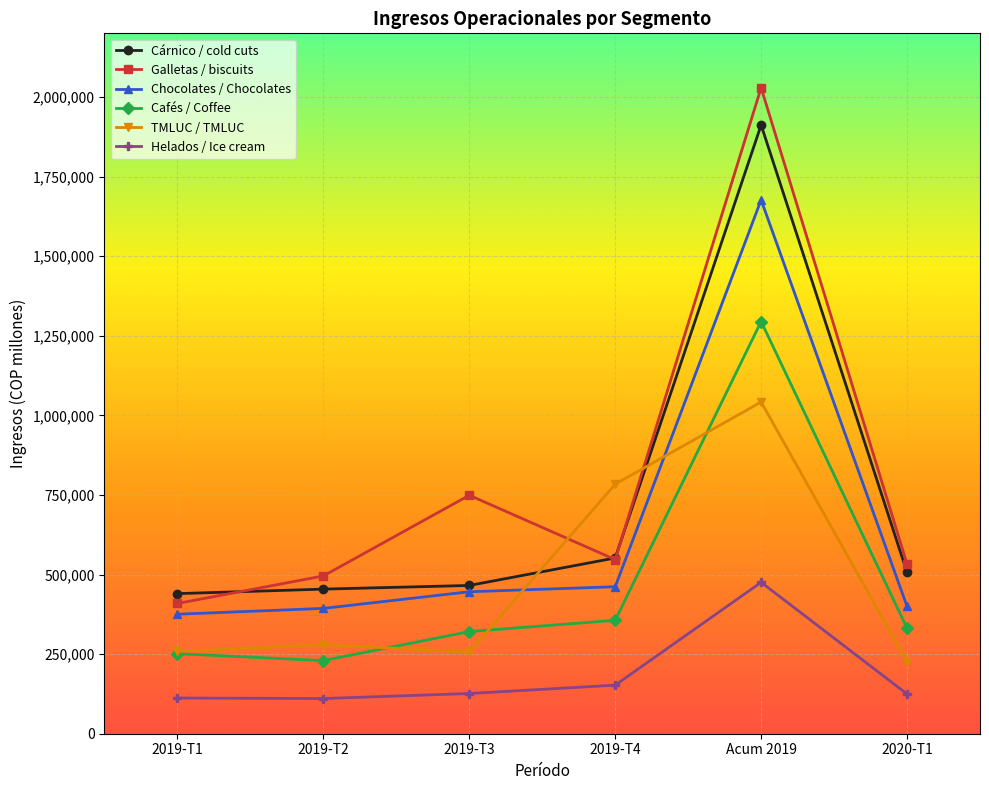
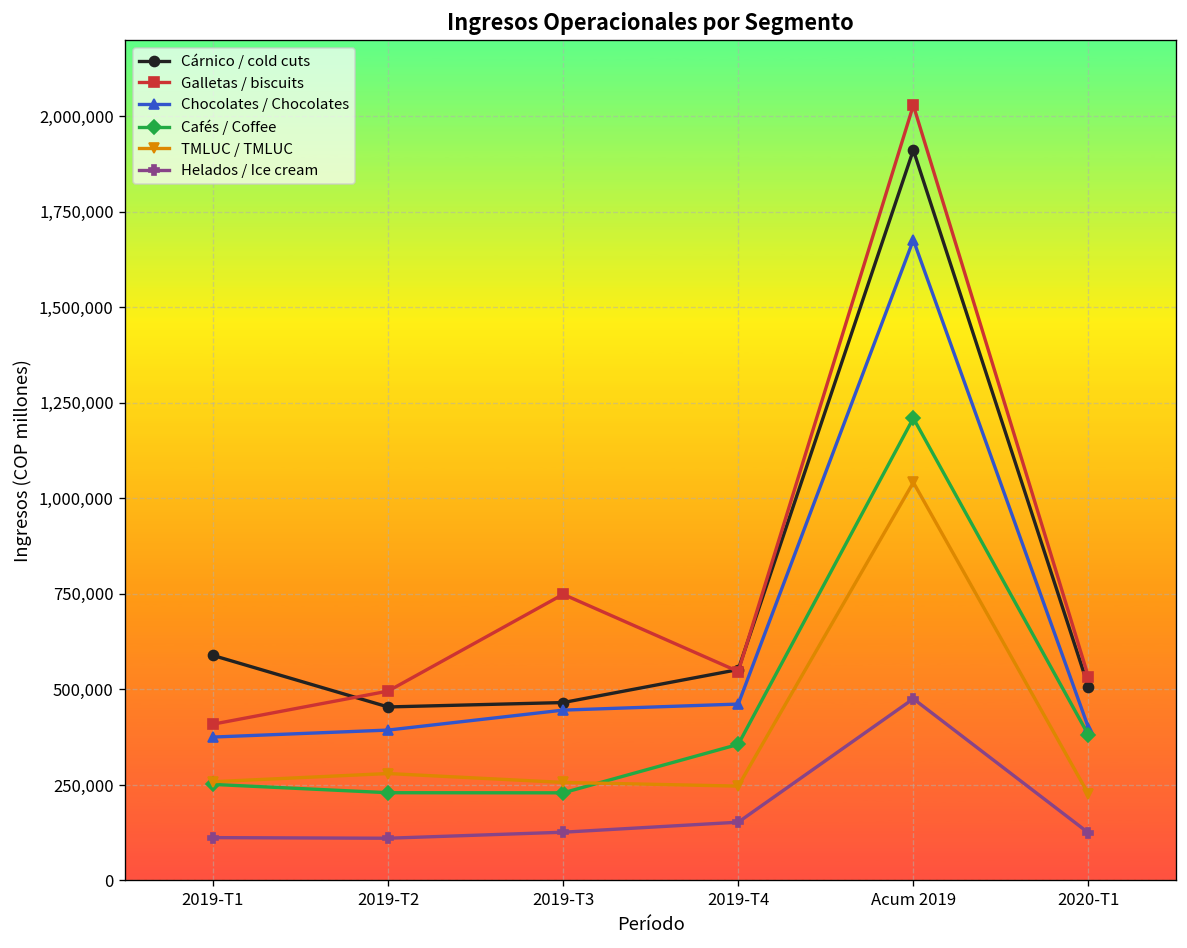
  {
    "Cárnico / cold cuts": {
-     "2019-T1": "440,000",
+     "2019-T1": "590,000",
      "2019-T2": "450,000",
      "2019-T3": "470,000",
      "Acum 2019": "1,910,000",
      "2020-T1": "510,000"
    },
    "Galletas / biscuits": {
      "2019-T1": "410,000",
      "2019-T2": "500,000",
      "2019-T3": "750,000",
      "Acum 2019": "2,030,000",
      "2020-T1": "530,000"
    },
    "Chocolates / Chocolates": {
      "2019-T1": "380,000",
      "2019-T2": "390,000",
      "2019-T3": "450,000",
      "2019-T4": "460,000",
      "Acum 2019": "1,680,000",
      "2020-T1": "400,000"
    },
    "Cafés / Coffee": {
      "2019-T2": "230,000",
-     "2019-T3": "320,000",
+     "2019-T3": "230,000",
      "2019-T4": "360,000",
-     "Acum 2019": "1,290,000",
-     "2020-T1": "330,000"
+     "Acum 2019": "1,210,000",
+     "2020-T1": "380,000"
    },
    "TMLUC / TMLUC": {
      "2019-T2": "280,000",
      "2019-T3": "260,000",
-     "2019-T4": "780,000",
+     "2019-T4": "250,000",
      "Acum 2019": "1,040,000",
      "2020-T1": "230,000"
    },
    "Helados / Ice cream": {
      "2019-T1": "110,000",
      "2019-T2": "110,000",
      "2019-T3": "130,000",
      "2019-T4": "150,000",
      "Acum 2019": "480,000",
      "2020-T1": "120,000"
    }
  }
